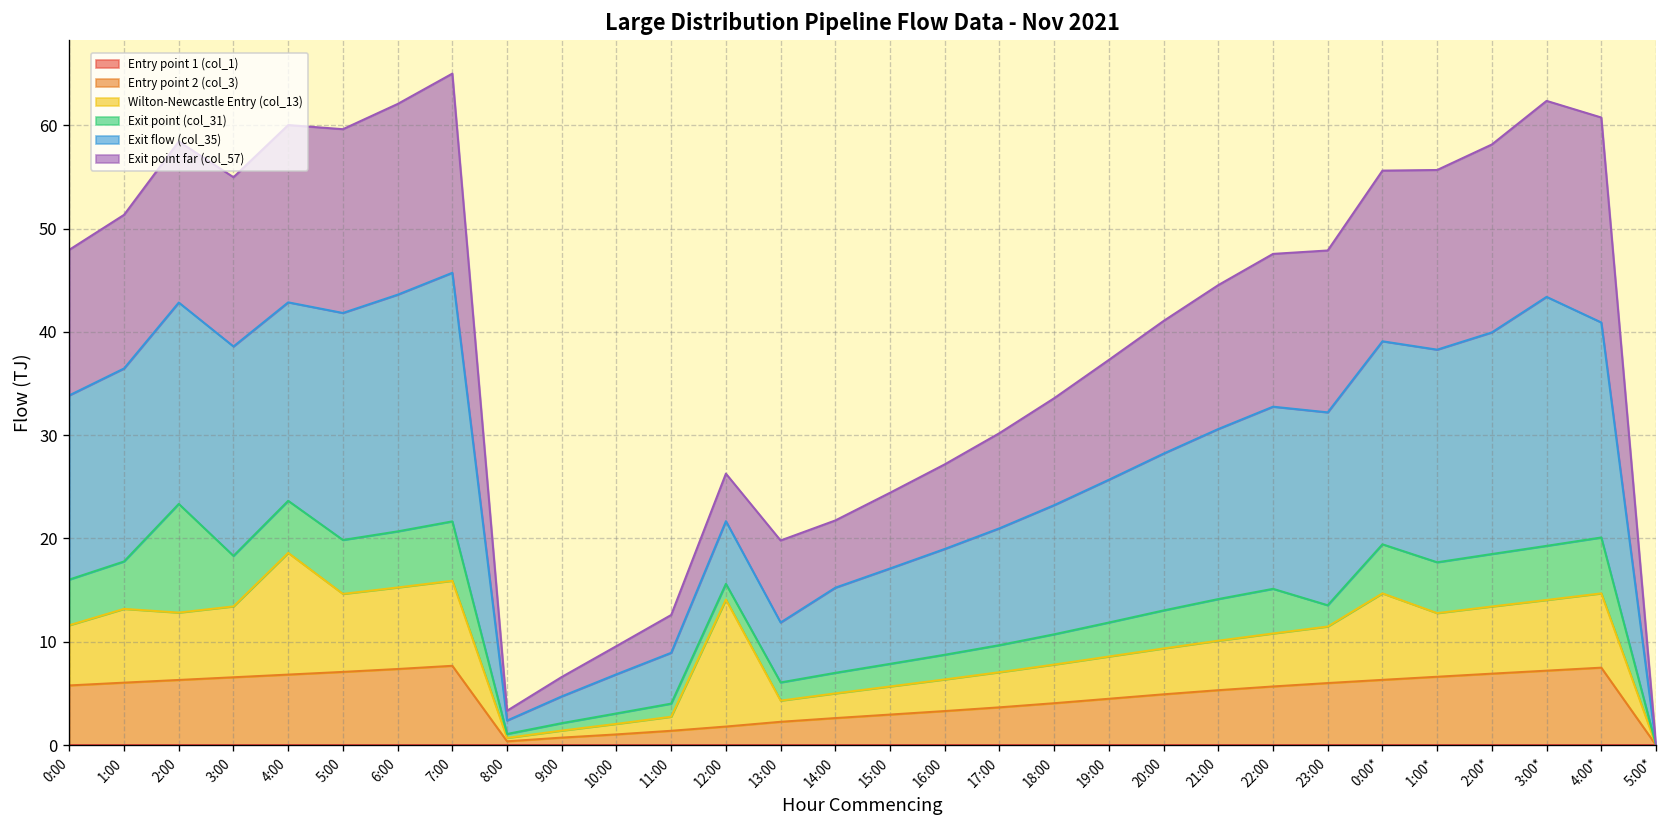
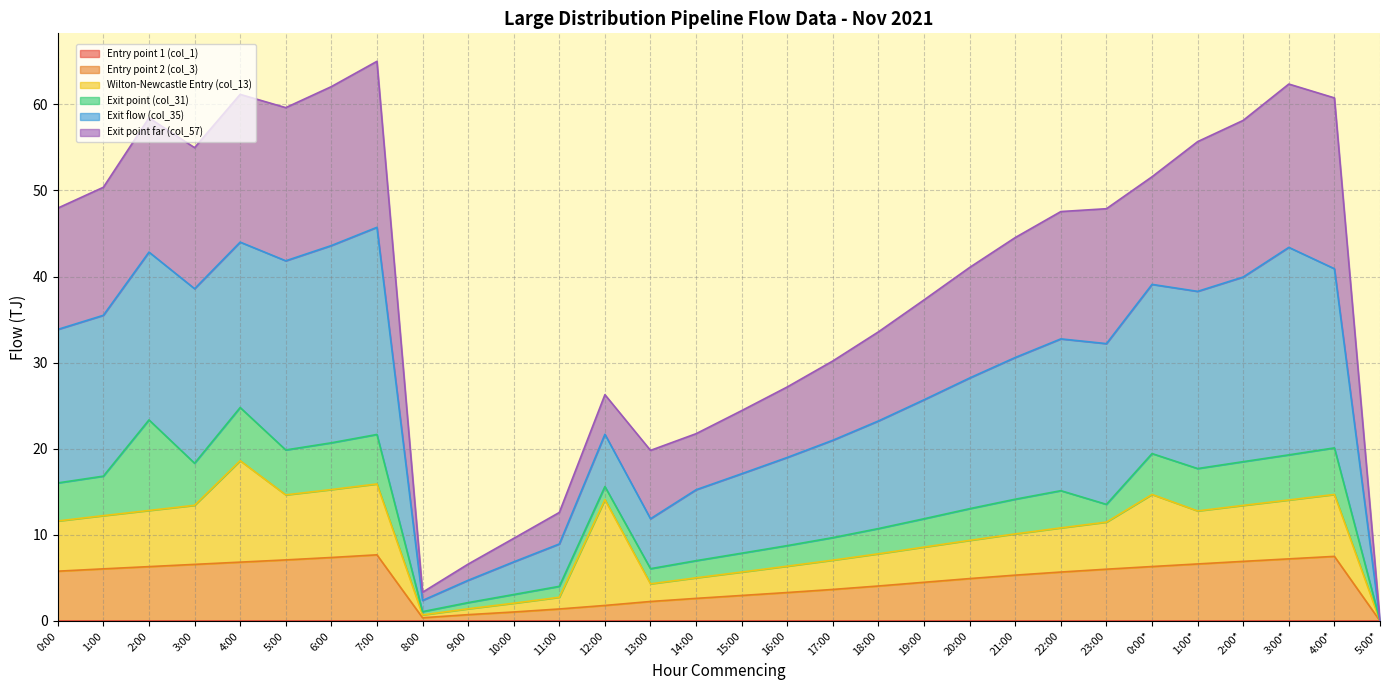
  {
    "Wilton-Newcastle Entry (col_13)": {
      "0:00": 6,
-     "1:00": 7,
+     "1:00": 6,
      "2:00": 7,
      "3:00": 7,
      "4:00": 12,
      "5:00": 8,
      "6:00": 8,
      "7:00": 8,
      "8:00": 0,
      "9:00": 1,
      "10:00": 1,
      "11:00": 1,
      "12:00": 12,
      "13:00": 2,
      "14:00": 2,
      "15:00": 3,
      "16:00": 3,
      "17:00": 3,
      "18:00": 4,
      "19:00": 4,
      "20:00": 4,
      "21:00": 5,
      "22:00": 5,
      "23:00": 5,
      "0:00*": 8,
      "1:00*": 6,
      "2:00*": 7,
      "3:00*": 7,
      "4:00*": 7
    },
    "Exit point (col_31)": {
      "0:00": 4,
      "1:00": 5,
      "2:00": 11,
      "3:00": 5,
-     "4:00": 5,
+     "4:00": 6,
      "5:00": 5,
      "6:00": 5,
      "7:00": 6,
      "8:00": 0,
      "9:00": 1,
      "10:00": 1,
      "11:00": 1,
      "12:00": 2,
      "13:00": 2,
      "14:00": 2,
      "15:00": 2,
      "16:00": 2,
      "17:00": 3,
      "18:00": 3,
      "19:00": 3,
      "20:00": 4,
      "21:00": 4,
      "22:00": 4,
      "23:00": 2,
      "0:00*": 5,
      "1:00*": 5,
      "2:00*": 5,
      "3:00*": 5,
      "4:00*": 5
    },
    "Exit flow (col_35)": {
      "0:00": 18,
      "1:00": 19,
      "2:00": 19,
      "3:00": 20,
      "4:00": 19,
      "5:00": 22,
      "6:00": 23,
      "7:00": 24,
      "8:00": 1,
      "9:00": 3,
      "10:00": 4,
      "11:00": 5,
      "12:00": 6,
      "13:00": 6,
      "14:00": 8,
      "15:00": 9,
      "16:00": 10,
      "17:00": 11,
      "18:00": 13,
      "19:00": 14,
      "20:00": 15,
      "21:00": 16,
      "22:00": 18,
      "23:00": 19,
      "0:00*": 20,
      "1:00*": 21,
      "2:00*": 21,
      "3:00*": 24,
      "4:00*": 21
    },
    "Exit point far (col_57)": {
      "0:00": 14,
      "1:00": 15,
      "3:00": 16,
      "5:00": 18,
      "6:00": 18,
      "7:00": 19,
      "8:00": 1,
      "9:00": 2,
      "10:00": 3,
      "11:00": 4,
      "12:00": 5,
      "13:00": 8,
      "14:00": 7,
      "15:00": 7,
      "16:00": 8,
      "17:00": 9,
      "18:00": 10,
      "19:00": 12,
      "20:00": 13,
      "21:00": 14,
      "22:00": 15,
      "23:00": 16,
-     "0:00*": 17,
+     "0:00*": 13,
      "1:00*": 17,
      "2:00*": 18,
      "3:00*": 19,
      "4:00*": 20
    }
  }
